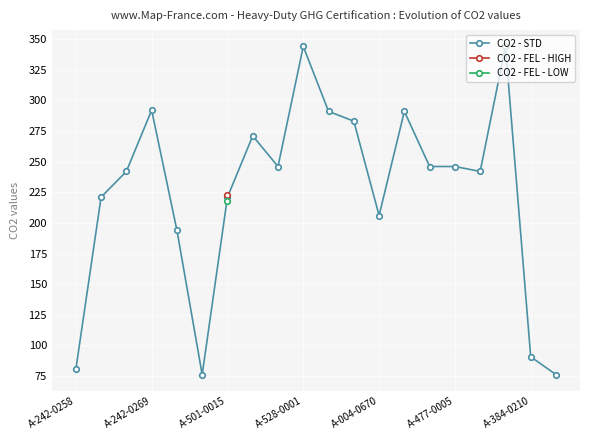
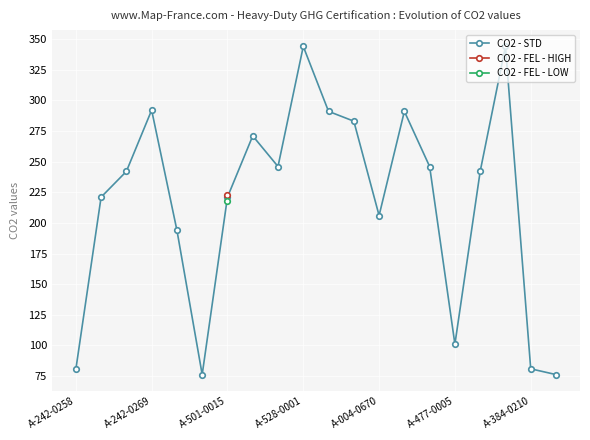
  {
    "CO2 - STD": {
      "A-242-0258": 80,
      "A-242-0269": 292,
      "A-528-0001": 344,
      "A-004-0670": 206,
-     "A-477-0005": 246,
-     "A-384-0210": 91
+     "A-477-0005": 101,
+     "A-384-0210": 81
    },
    "CO2 - FEL - LOW": {
      "A-501-0015": 218
    }
  }
